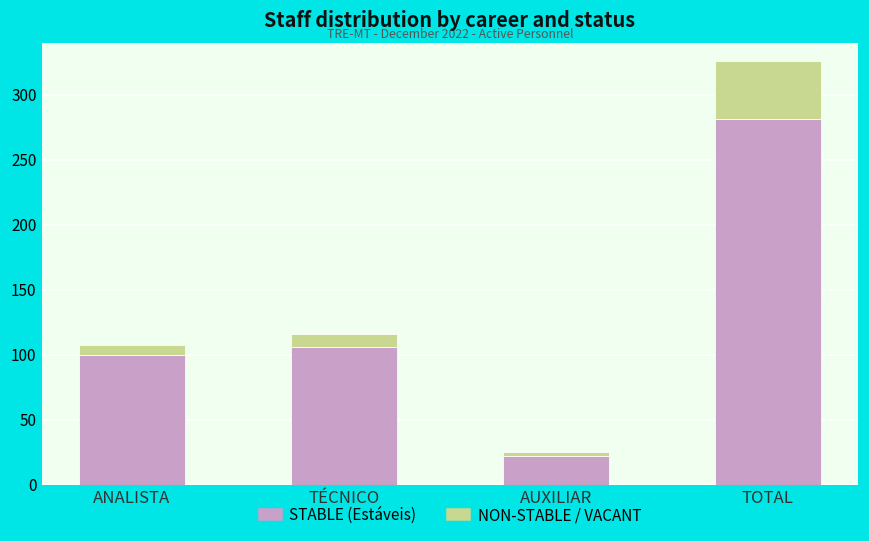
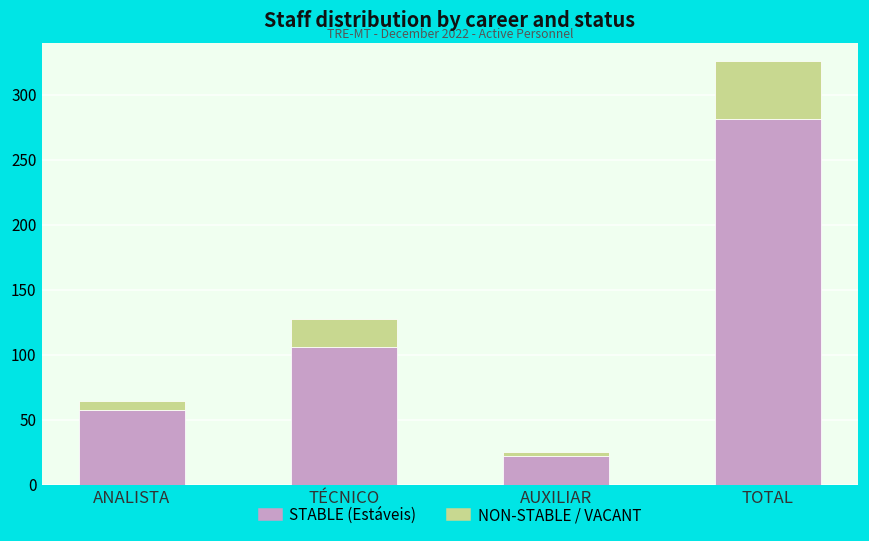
  {
    "STABLE (Estáveis)": {
-     "ANALISTA": 100,
+     "ANALISTA": 57,
      "TÉCNICO": 106,
      "AUXILIAR": 22,
      "TOTAL": 281
    },
    "NON-STABLE / VACANT": {
      "ANALISTA": 7,
-     "TÉCNICO": 10,
+     "TÉCNICO": 21,
      "AUXILIAR": 3,
      "TOTAL": 45
    }
  }
